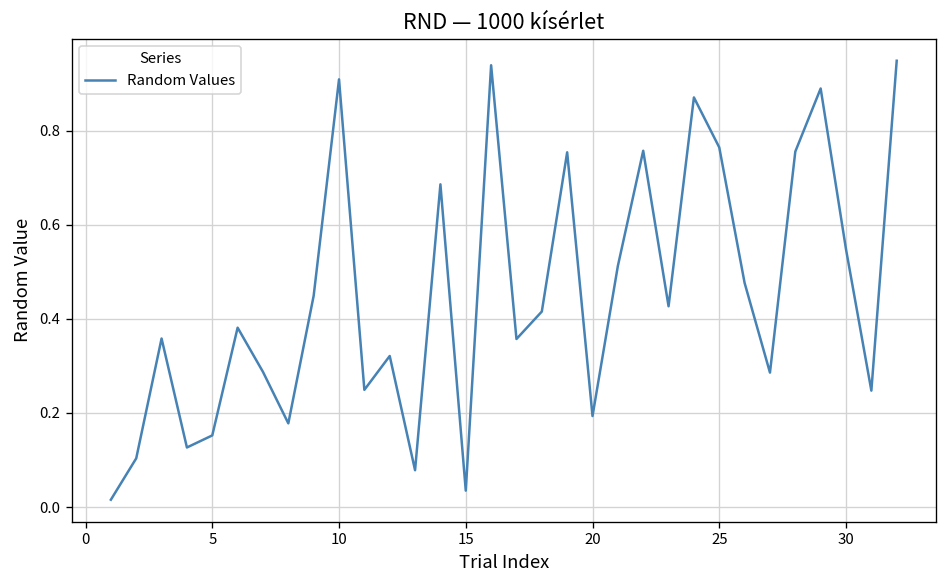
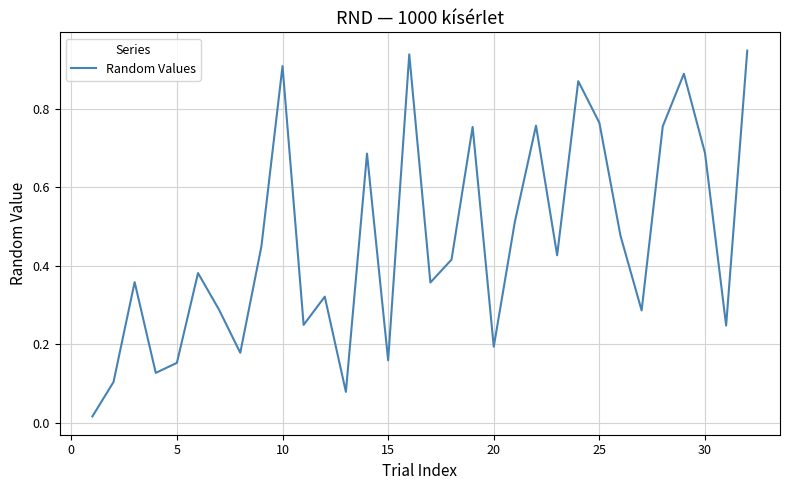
  {
    "5": 0.15,
    "10": 0.91,
-   "15": 0.03,
+   "15": 0.16,
    "20": 0.19,
    "25": 0.76,
-   "30": 0.55
+   "30": 0.69
  }
